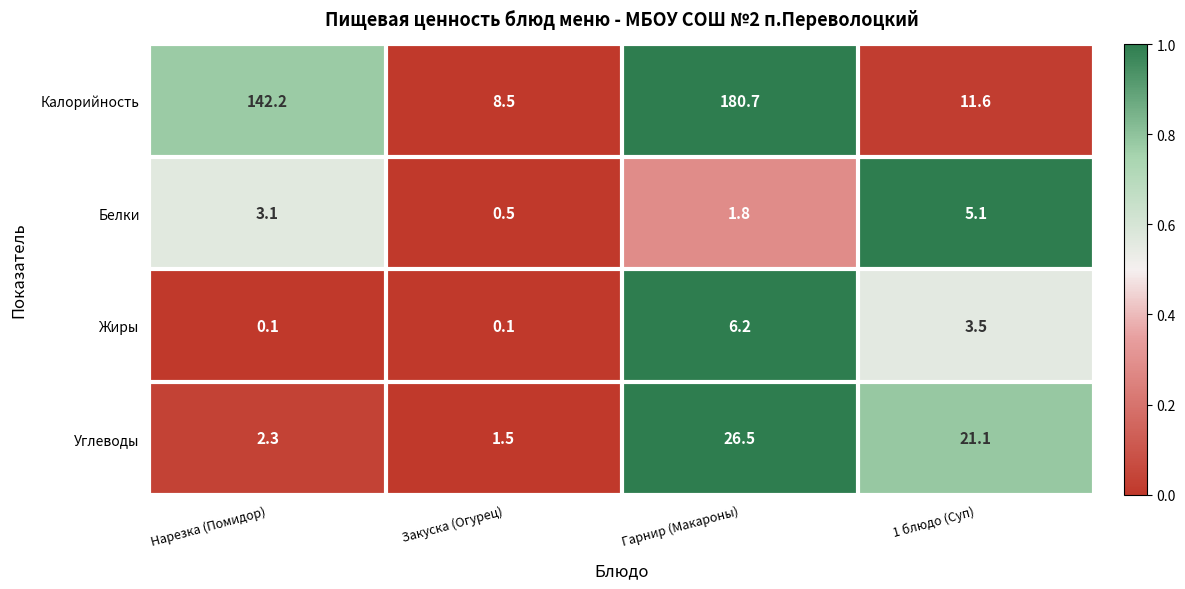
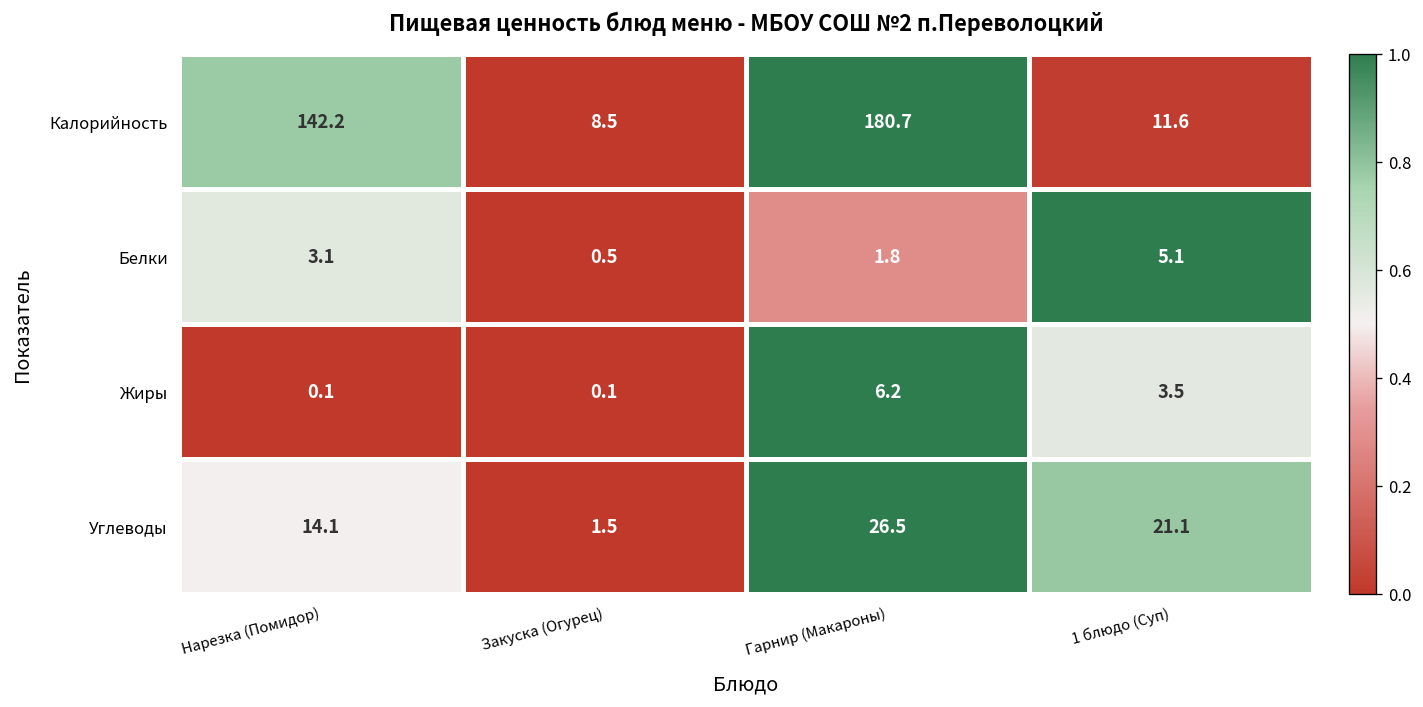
  {
    "Калорийность": {
      "Нарезка (Помидор)": 142.2,
      "Закуска (Огурец)": 8.5,
      "Гарнир (Макароны)": 180.7,
      "1 блюдо (Суп)": 11.6
    },
    "Белки": {
      "Нарезка (Помидор)": 3.1,
      "Закуска (Огурец)": 0.5,
      "Гарнир (Макароны)": 1.8,
      "1 блюдо (Суп)": 5.1
    },
    "Жиры": {
      "Нарезка (Помидор)": 0.1,
      "Закуска (Огурец)": 0.1,
      "Гарнир (Макароны)": 6.2,
      "1 блюдо (Суп)": 3.5
    },
    "Углеводы": {
-     "Нарезка (Помидор)": 2.3,
+     "Нарезка (Помидор)": 14.1,
      "Закуска (Огурец)": 1.5,
      "Гарнир (Макароны)": 26.5,
      "1 блюдо (Суп)": 21.1
    }
  }
